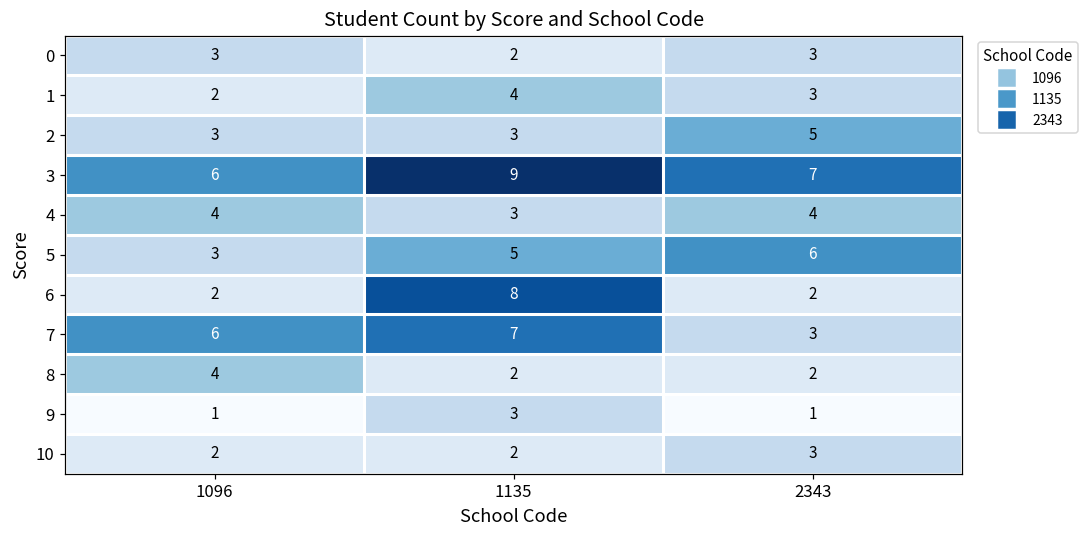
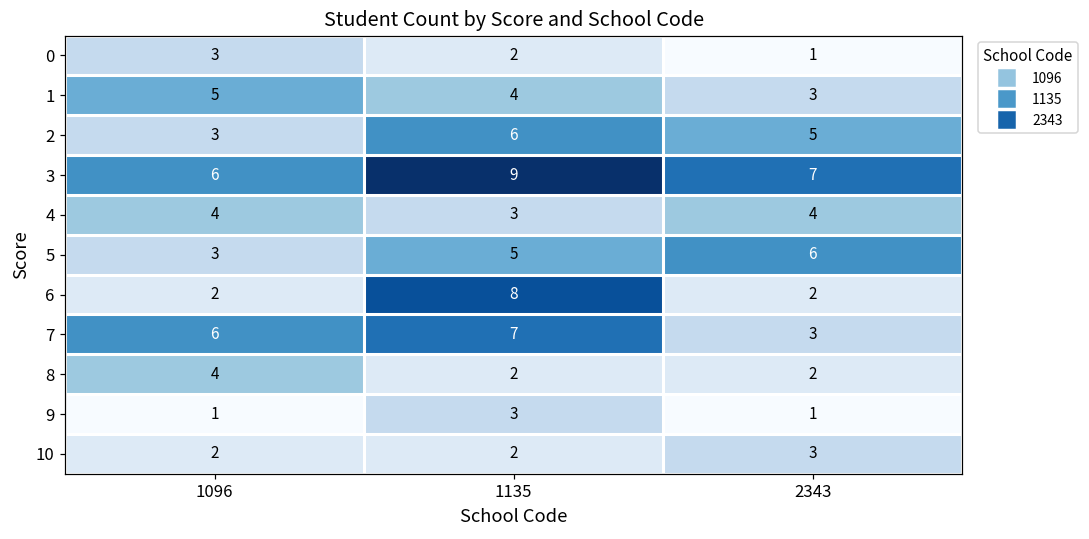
  {
    "0": {
      "1096": 3,
      "1135": 2,
-     "2343": 3
+     "2343": 1
    },
    "1": {
-     "1096": 2,
+     "1096": 5,
      "1135": 4,
      "2343": 3
    },
    "2": {
      "1096": 3,
-     "1135": 3,
+     "1135": 6,
      "2343": 5
    },
    "3": {
      "1096": 6,
      "1135": 9,
      "2343": 7
    },
    "4": {
      "1096": 4,
      "1135": 3,
      "2343": 4
    },
    "5": {
      "1096": 3,
      "1135": 5,
      "2343": 6
    },
    "6": {
      "1096": 2,
      "1135": 8,
      "2343": 2
    },
    "7": {
      "1096": 6,
      "1135": 7,
      "2343": 3
    },
    "8": {
      "1096": 4,
      "1135": 2,
      "2343": 2
    },
    "9": {
      "1096": 1,
      "1135": 3,
      "2343": 1
    },
    "10": {
      "1096": 2,
      "1135": 2,
      "2343": 3
    }
  }
